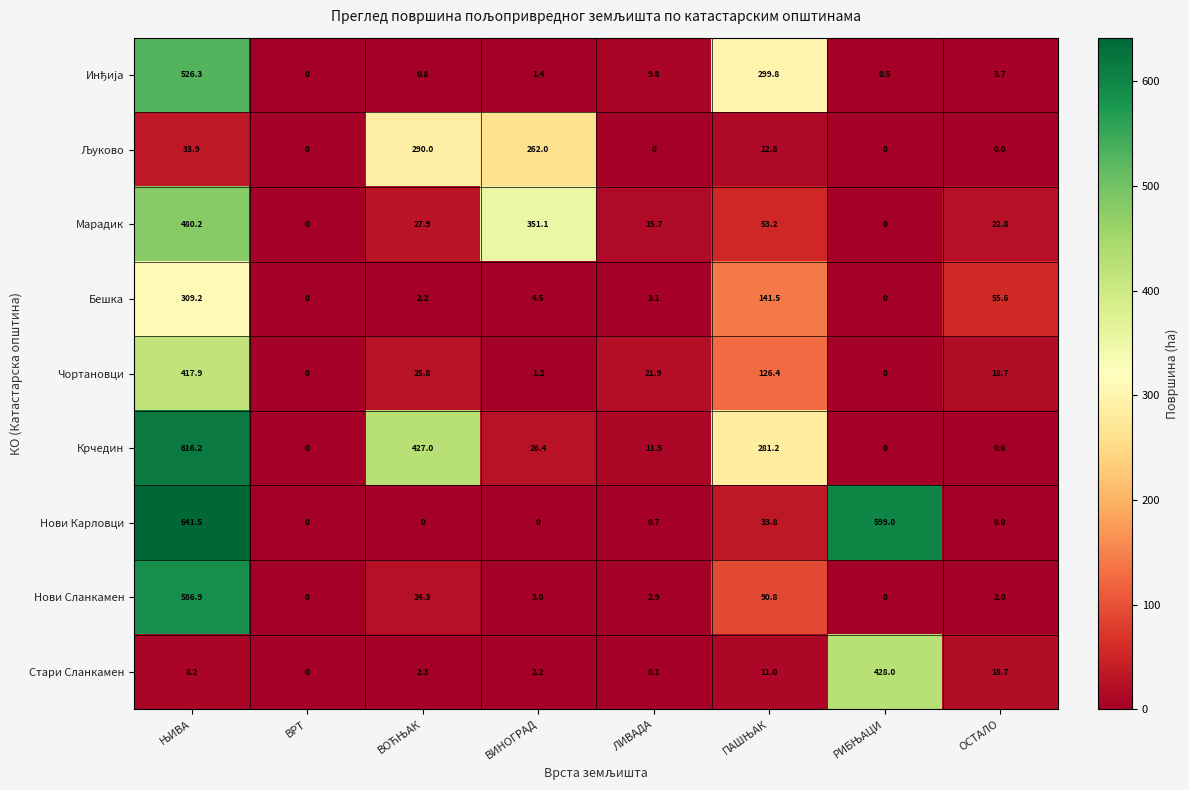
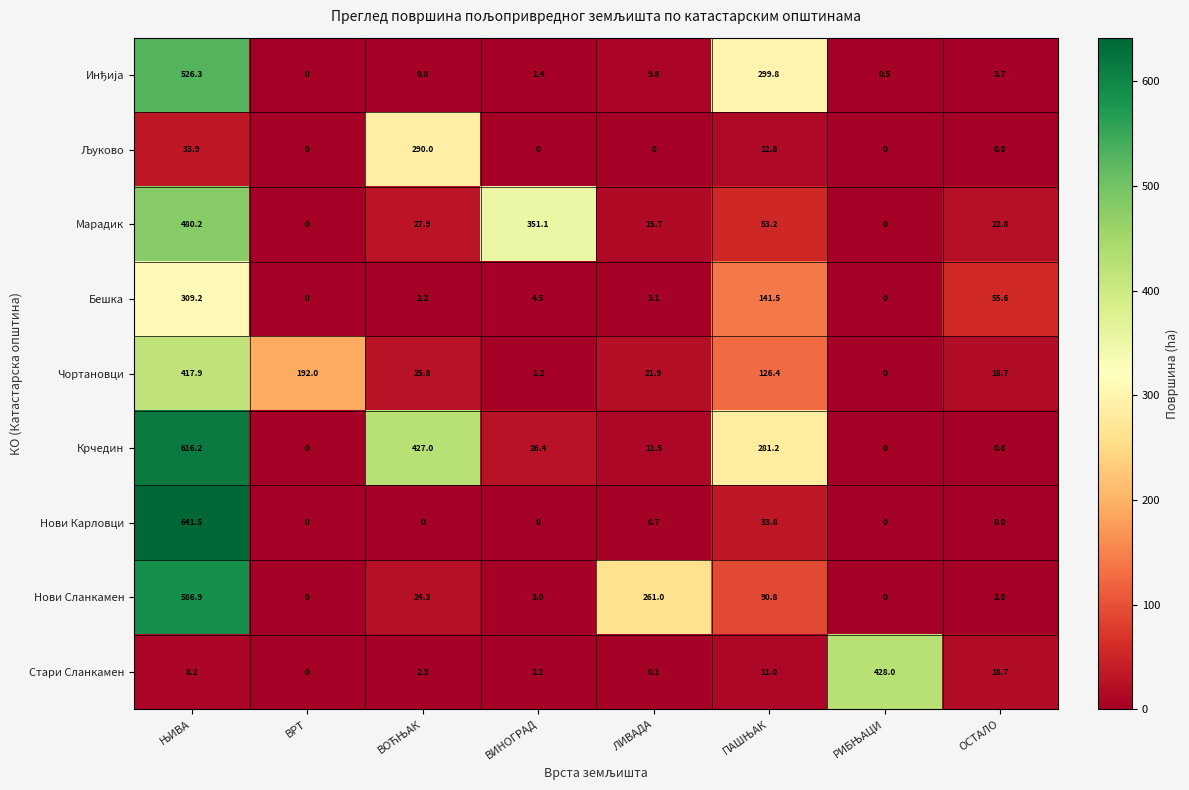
  {
    "Инђија": {
      "ЊИВА": 526.3,
      "ВРТ": 0,
      "ВОЋЊАК": 0.8,
      "ВИНОГРАД": 1.4,
      "ЛИВАДА": 9.8,
      "ПАШЊАК": 299.8,
      "РИБЊАЦИ": 0.5,
      "ОСТАЛО": 3.7
    },
    "Љуково": {
      "ЊИВА": 33.9,
      "ВРТ": 0,
      "ВОЋЊАК": 290.0,
-     "ВИНОГРАД": 262.0,
+     "ВИНОГРАД": 0,
      "ЛИВАДА": 0,
      "ПАШЊАК": 12.8,
      "РИБЊАЦИ": 0,
      "ОСТАЛО": 0.0
    },
    "Марадик": {
      "ЊИВА": 480.2,
      "ВРТ": 0,
      "ВОЋЊАК": 27.9,
      "ВИНОГРАД": 351.1,
      "ЛИВАДА": 15.7,
      "ПАШЊАК": 53.2,
      "РИБЊАЦИ": 0,
      "ОСТАЛО": 22.8
    },
    "Бешка": {
      "ЊИВА": 309.2,
      "ВРТ": 0,
      "ВОЋЊАК": 2.2,
      "ВИНОГРАД": 4.5,
      "ЛИВАДА": 3.1,
      "ПАШЊАК": 141.5,
      "РИБЊАЦИ": 0,
      "ОСТАЛО": 55.6
    },
    "Чортановци": {
      "ЊИВА": 417.9,
-     "ВРТ": 0,
+     "ВРТ": 192.0,
      "ВОЋЊАК": 25.8,
      "ВИНОГРАД": 1.2,
      "ЛИВАДА": 21.9,
      "ПАШЊАК": 126.4,
      "РИБЊАЦИ": 0,
      "ОСТАЛО": 18.7
    },
    "Крчедин": {
      "ЊИВА": 616.2,
      "ВРТ": 0,
      "ВОЋЊАК": 427.0,
      "ВИНОГРАД": 26.4,
      "ЛИВАДА": 11.5,
      "ПАШЊАК": 281.2,
      "РИБЊАЦИ": 0,
      "ОСТАЛО": 0.6
    },
    "Нови Карловци": {
      "ЊИВА": 641.5,
      "ВРТ": 0,
      "ВОЋЊАК": 0,
      "ВИНОГРАД": 0,
      "ЛИВАДА": 0.7,
      "ПАШЊАК": 33.8,
-     "РИБЊАЦИ": 599.0,
+     "РИБЊАЦИ": 0,
      "ОСТАЛО": 0.0
    },
    "Нови Сланкамен": {
      "ЊИВА": 586.9,
      "ВРТ": 0,
      "ВОЋЊАК": 24.3,
      "ВИНОГРАД": 3.0,
-     "ЛИВАДА": 2.9,
+     "ЛИВАДА": 261.0,
      "ПАШЊАК": 90.8,
      "РИБЊАЦИ": 0,
      "ОСТАЛО": 2.0
    },
    "Стари Сланкамен": {
      "ЊИВА": 8.2,
      "ВРТ": 0,
      "ВОЋЊАК": 2.3,
      "ВИНОГРАД": 2.2,
      "ЛИВАДА": 0.1,
      "ПАШЊАК": 11.0,
      "РИБЊАЦИ": 428.0,
      "ОСТАЛО": 18.7
    }
  }
